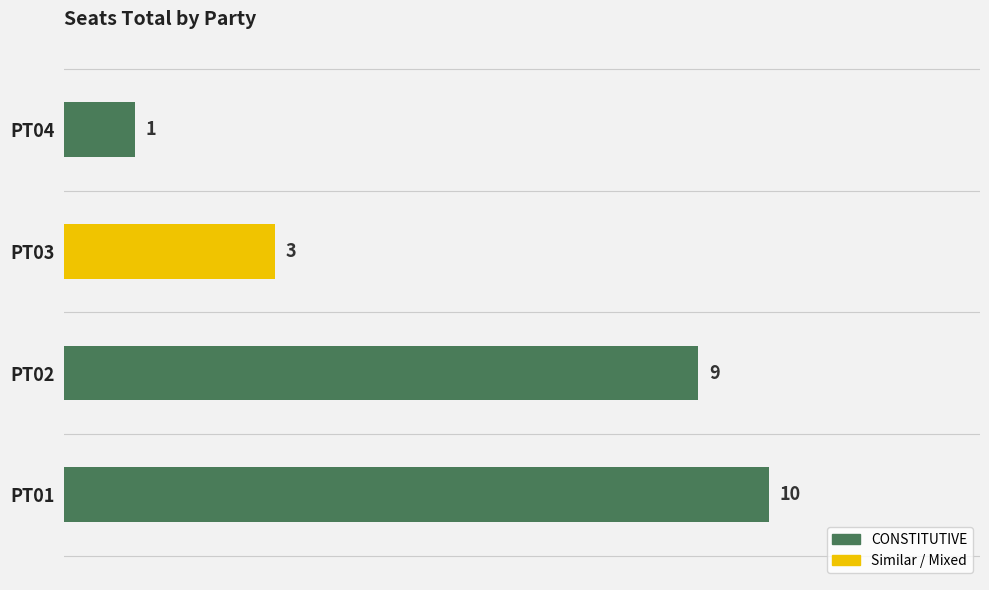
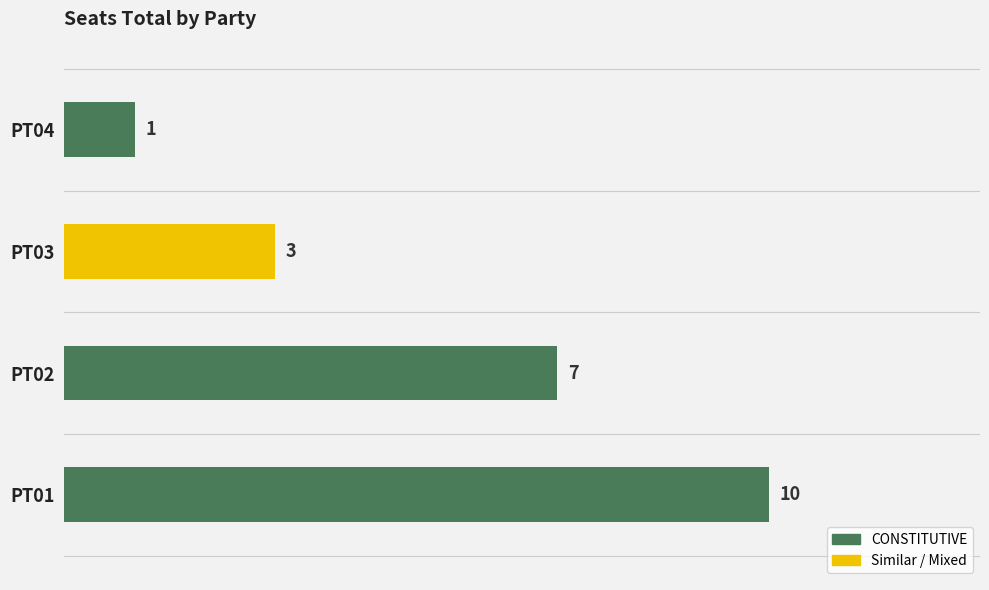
  {
    "PT04": 1,
    "PT03": 3,
-   "PT02": 9,
+   "PT02": 7,
    "PT01": 10
  }
